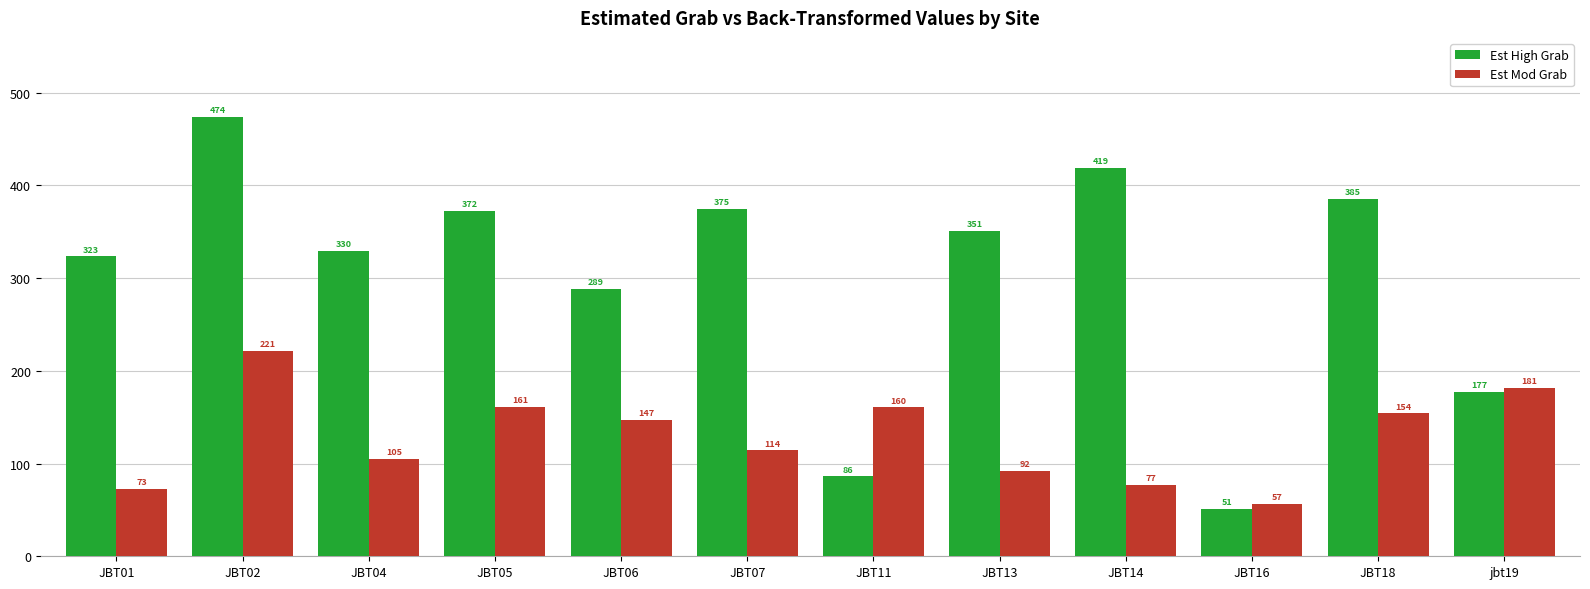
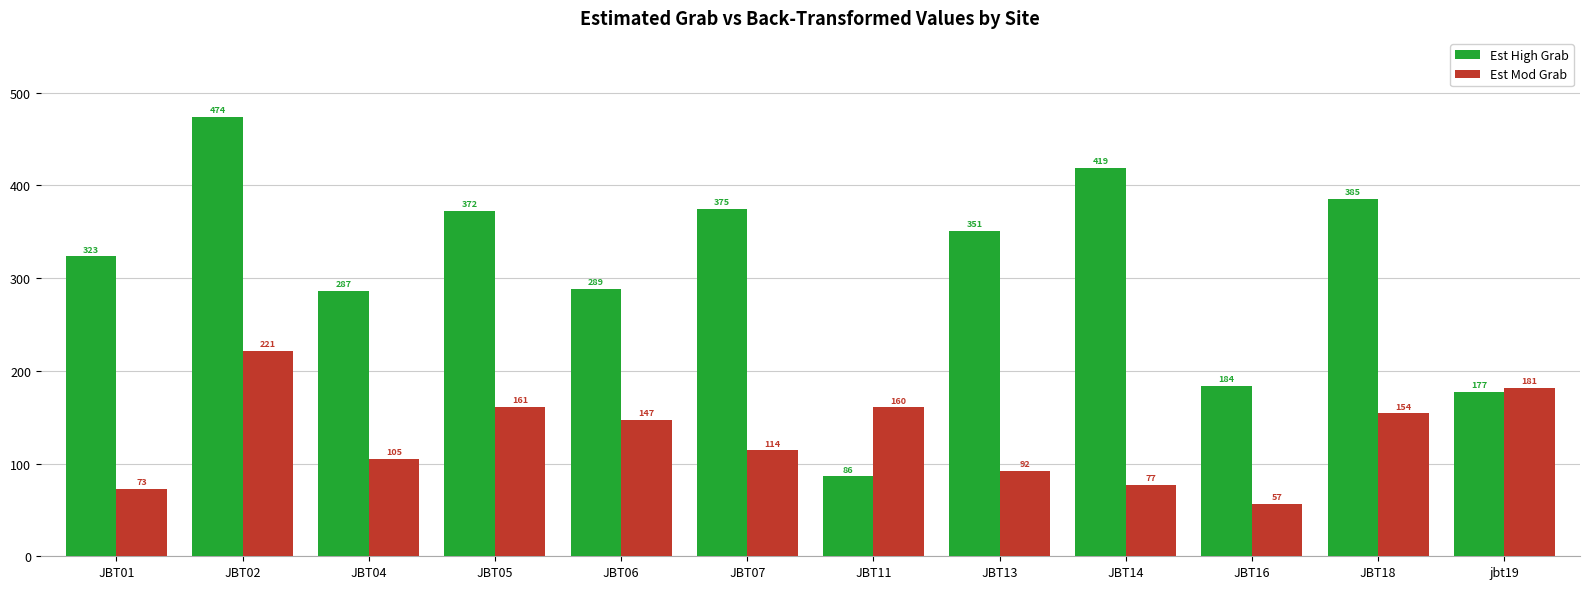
  {
    "Est High Grab": {
      "JBT01": 323,
      "JBT02": 474,
-     "JBT04": 330,
+     "JBT04": 287,
      "JBT05": 372,
      "JBT06": 289,
      "JBT07": 375,
      "JBT11": 86,
      "JBT13": 351,
      "JBT14": 419,
-     "JBT16": 51,
+     "JBT16": 184,
      "JBT18": 385,
      "jbt19": 177
    },
    "Est Mod Grab": {
      "JBT01": 73,
      "JBT02": 221,
      "JBT04": 105,
      "JBT05": 161,
      "JBT06": 147,
      "JBT07": 114,
      "JBT11": 160,
      "JBT13": 92,
      "JBT14": 77,
      "JBT16": 57,
      "JBT18": 154,
      "jbt19": 181
    }
  }
